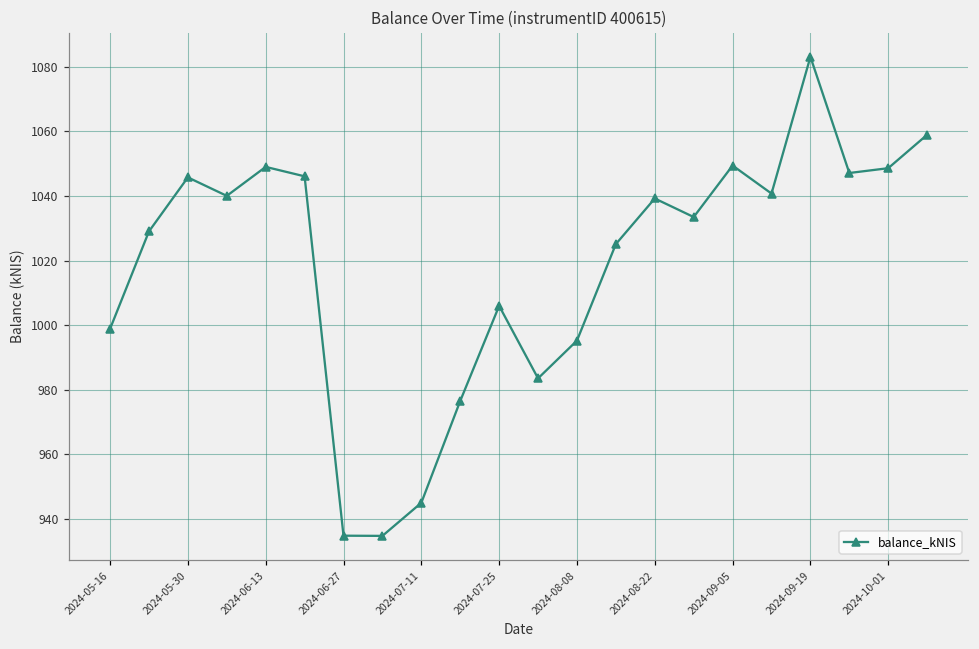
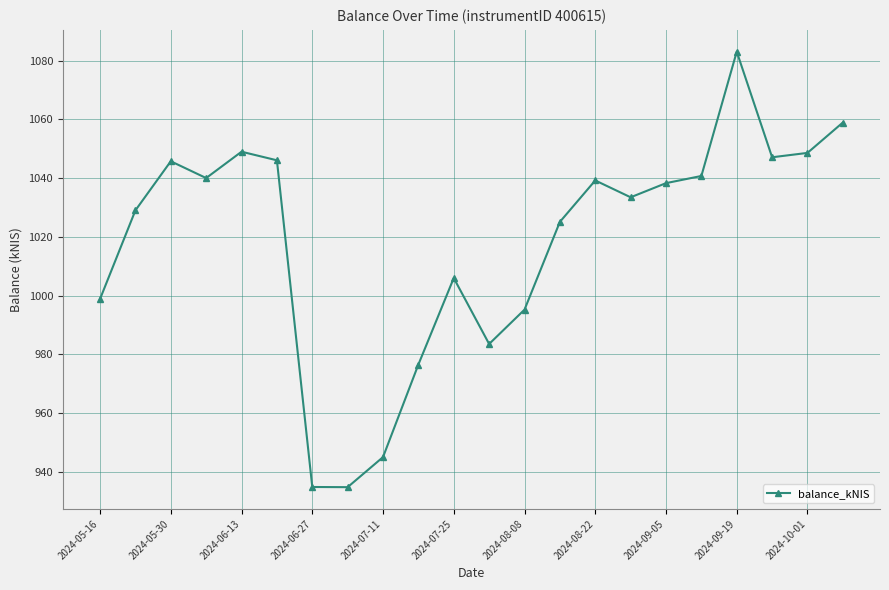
  {
    "2024-05-16": 999,
    "2024-05-30": 1046,
    "2024-06-13": 1049,
    "2024-06-27": 935,
    "2024-07-11": 945,
    "2024-07-25": 1006,
    "2024-08-08": 995,
    "2024-08-22": 1039,
-   "2024-09-05": 1049,
+   "2024-09-05": 1038,
    "2024-09-19": 1083,
    "2024-10-01": 1049
  }
